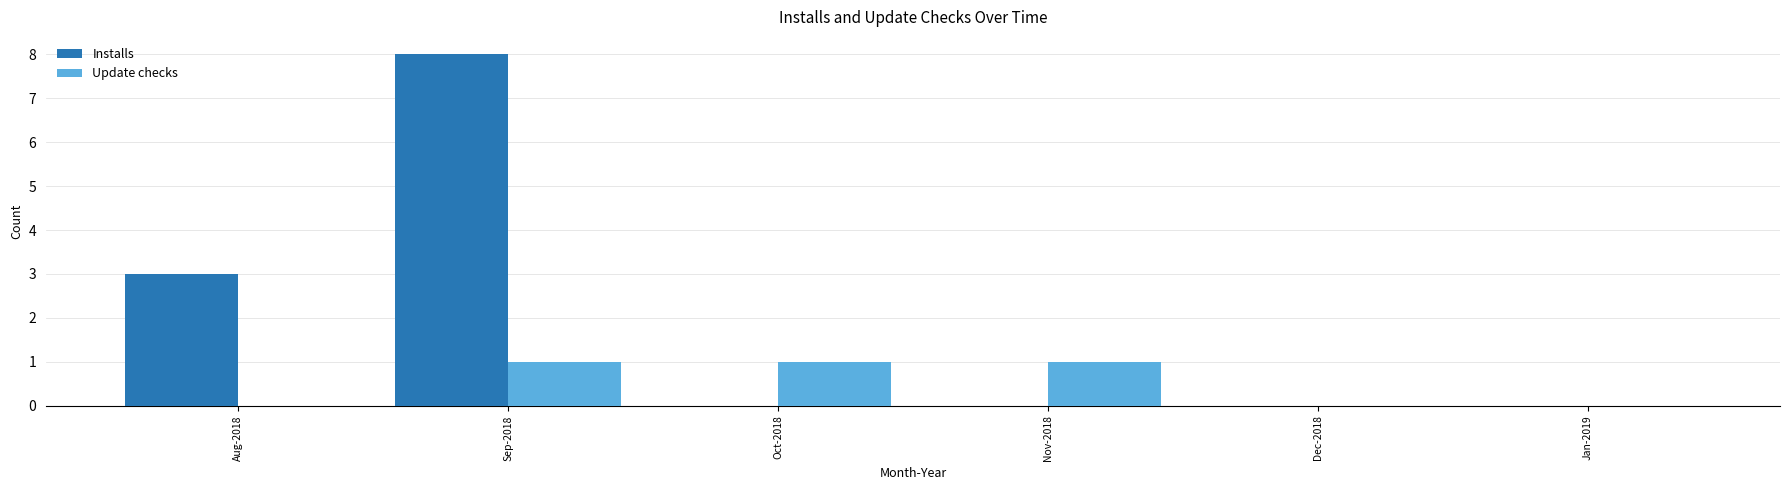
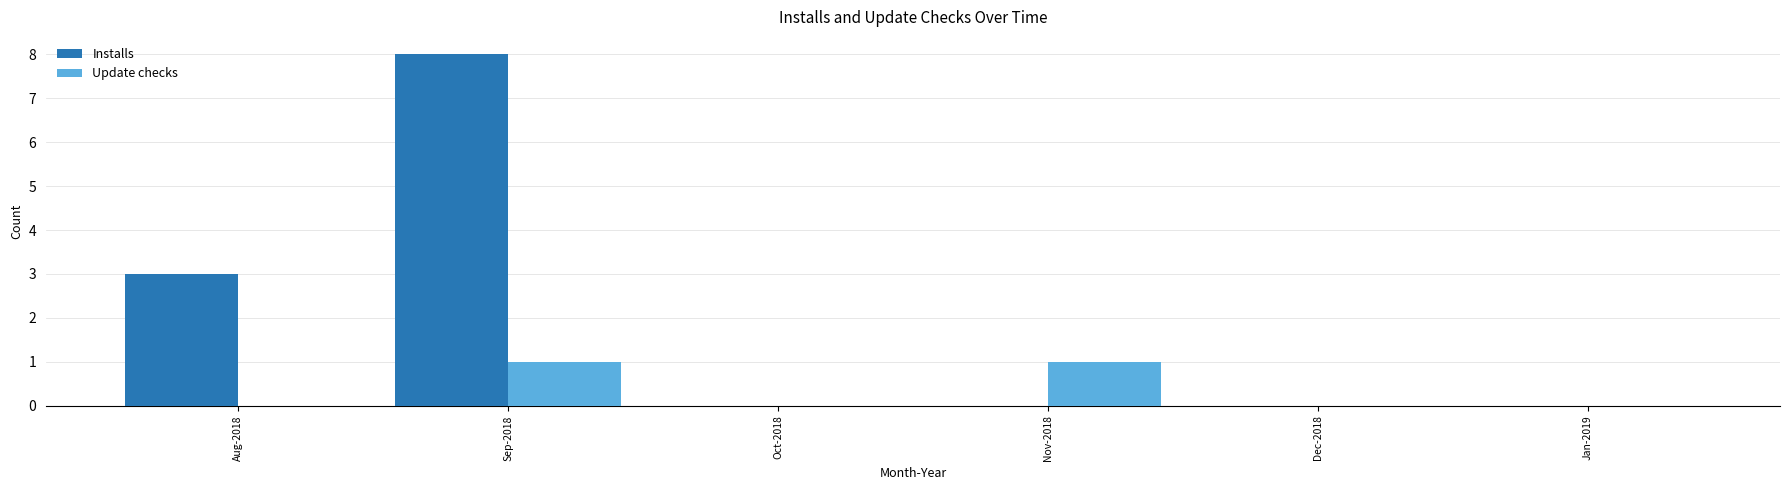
  {
    "Installs": {
      "Aug-2018": 3,
      "Sep-2018": 8,
      "Oct-2018": 0,
      "Nov-2018": 0,
      "Dec-2018": 0,
      "Jan-2019": 0
    },
    "Update checks": {
      "Aug-2018": 0,
      "Sep-2018": 1,
-     "Oct-2018": 1,
+     "Oct-2018": 0,
      "Nov-2018": 1,
      "Dec-2018": 0,
      "Jan-2019": 0
    }
  }
